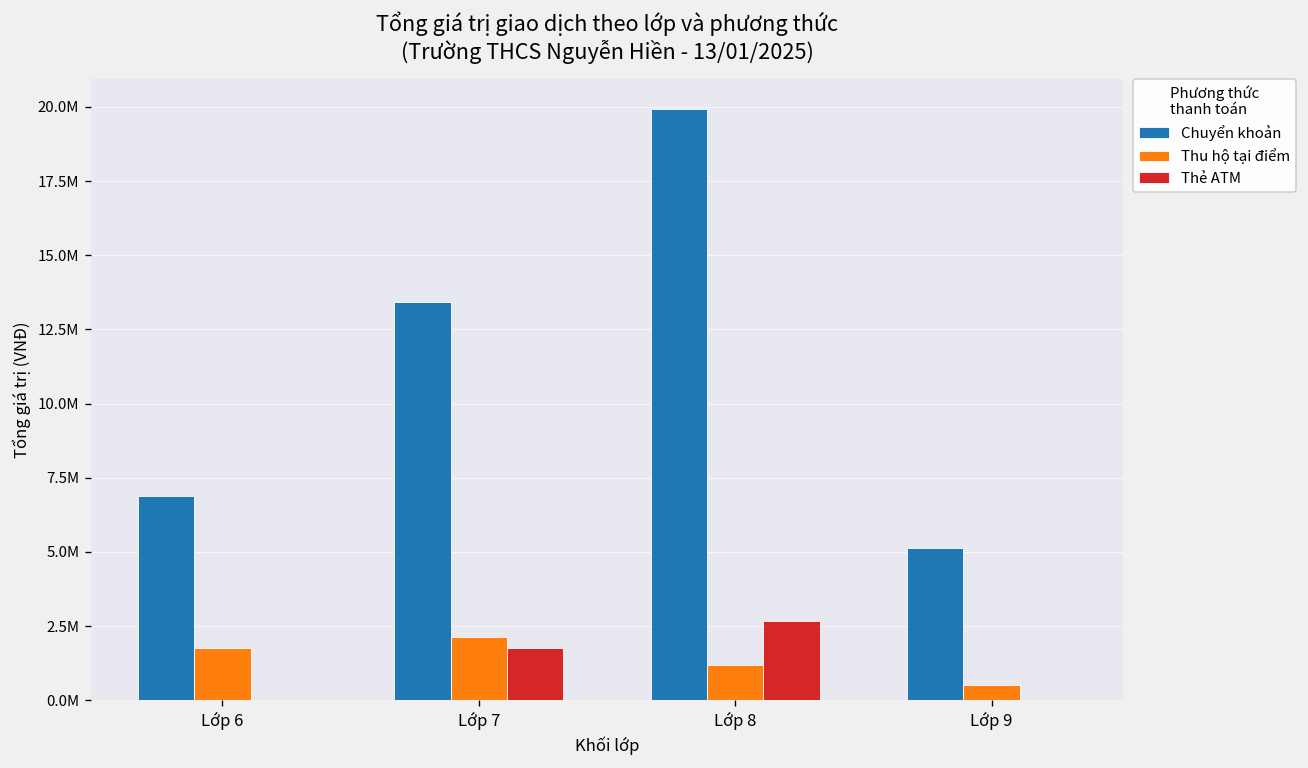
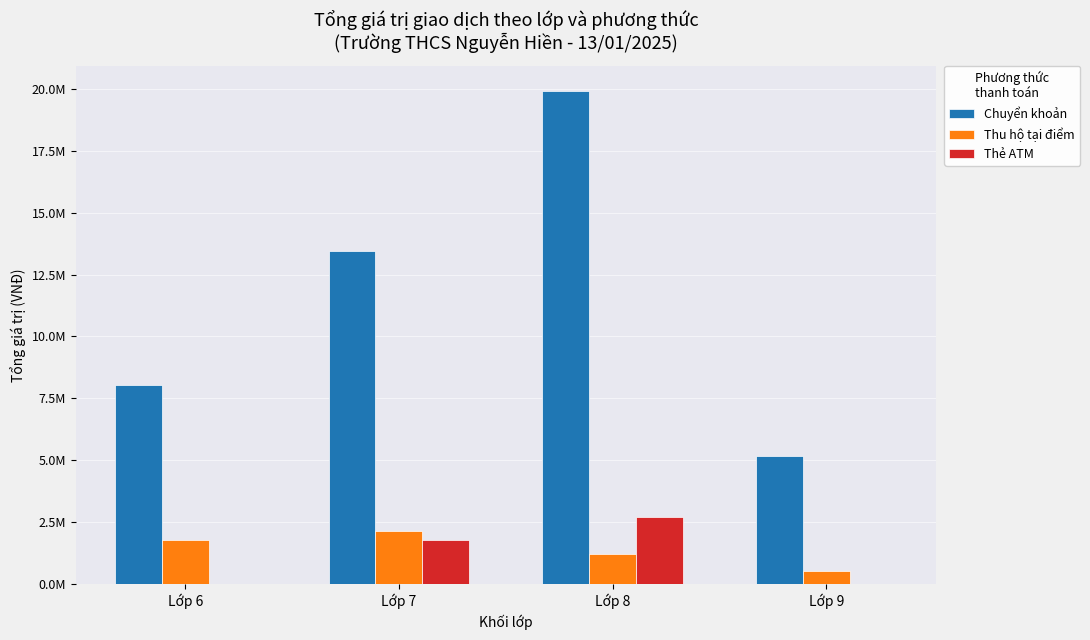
  {
    "Chuyển khoản": {
-     "Lớp 6": 6900000,
+     "Lớp 6": 8000000,
      "Lớp 7": 13400000,
      "Lớp 8": 19900000,
      "Lớp 9": 5100000
    },
    "Thu hộ tại điểm": {
      "Lớp 6": 1800000,
      "Lớp 7": 2100000,
      "Lớp 8": 1200000,
      "Lớp 9": 500000
    },
    "Thẻ ATM": {
      "Lớp 6": 0,
      "Lớp 7": 1800000,
      "Lớp 8": 2700000,
      "Lớp 9": 0
    }
  }
